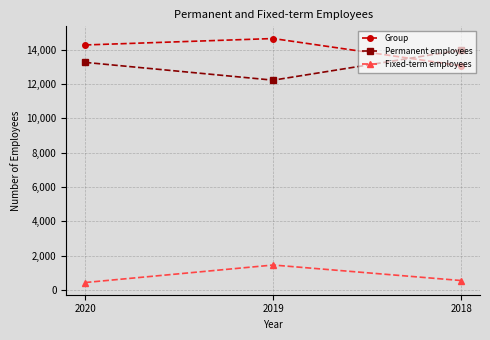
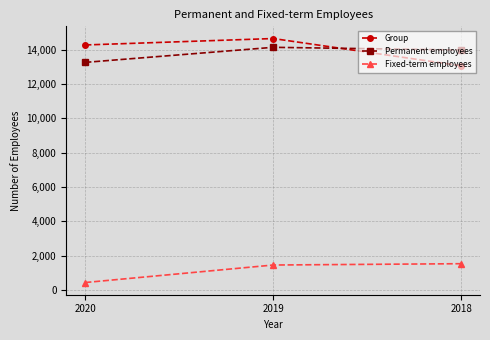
  {
    "Group": {
      "2020": "14,300",
      "2019": "14,700"
    },
    "Permanent employees": {
      "2020": "13,300",
-     "2019": "12,200"
+     "2019": "14,100"
    },
    "Fixed-term employees": {
      "2020": "400",
      "2019": "1,500",
-     "2018": "600"
+     "2018": "1,500"
    }
  }
